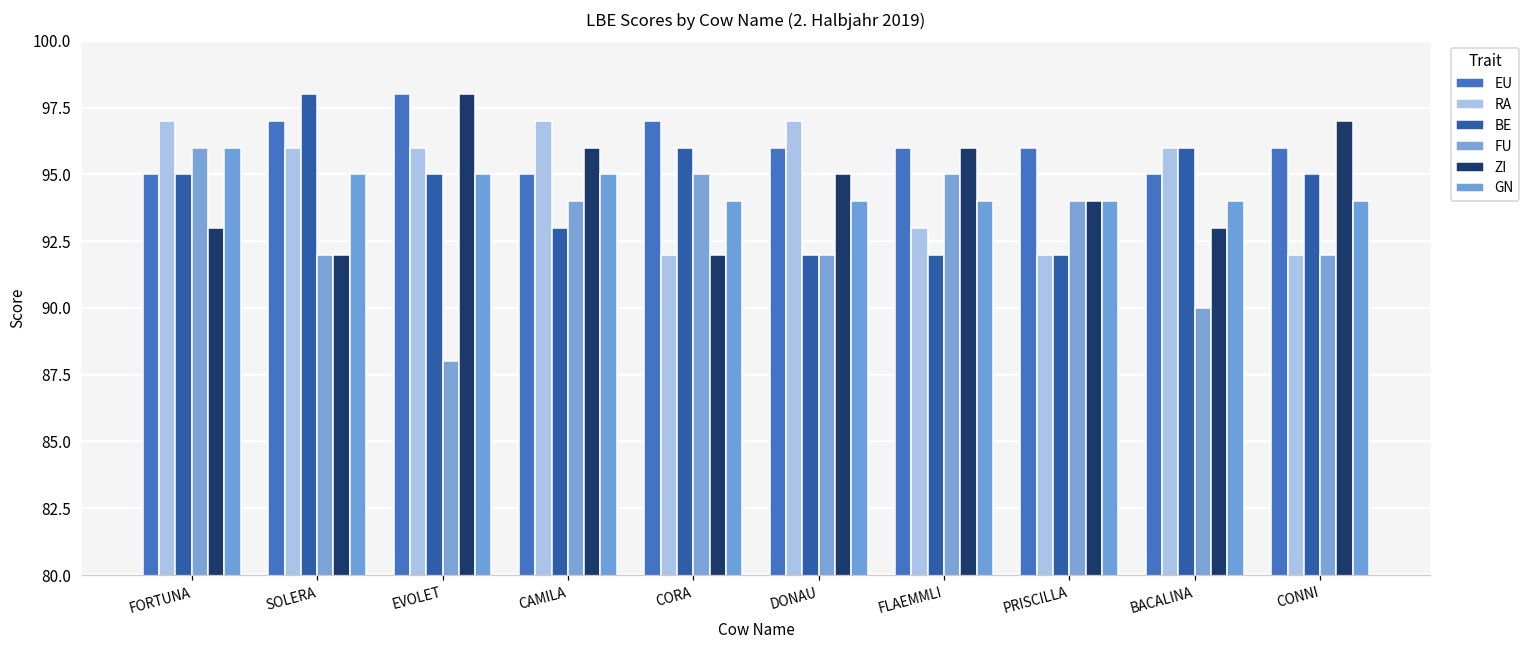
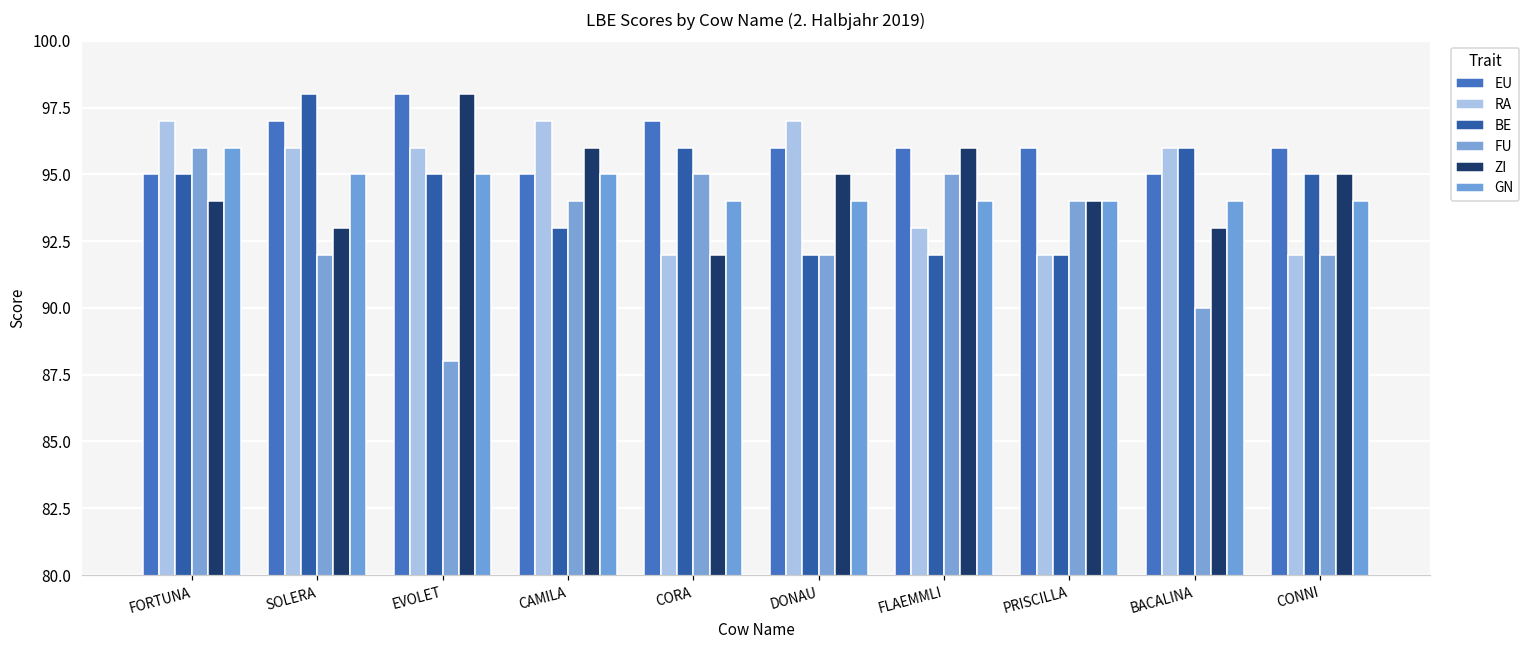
  {
    "ZI": {
-     "FORTUNA": 93,
-     "SOLERA": 92,
+     "FORTUNA": 94,
+     "SOLERA": 93,
      "EVOLET": 98,
      "CAMILA": 96,
      "CORA": 92,
      "DONAU": 95,
      "FLAEMMLI": 96,
      "PRISCILLA": 94,
      "BACALINA": 93,
-     "CONNI": 97
+     "CONNI": 95
    }
  }
